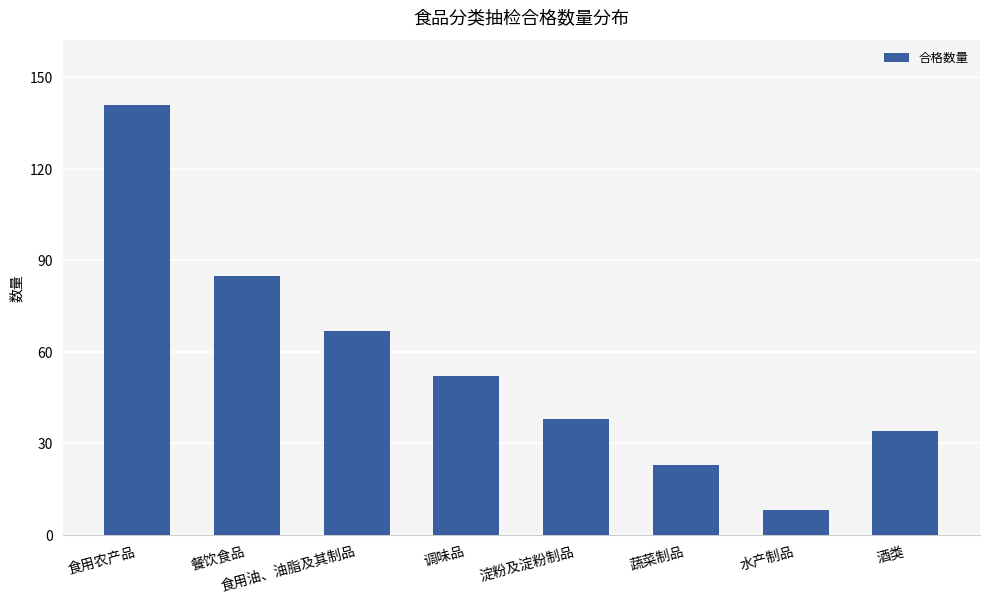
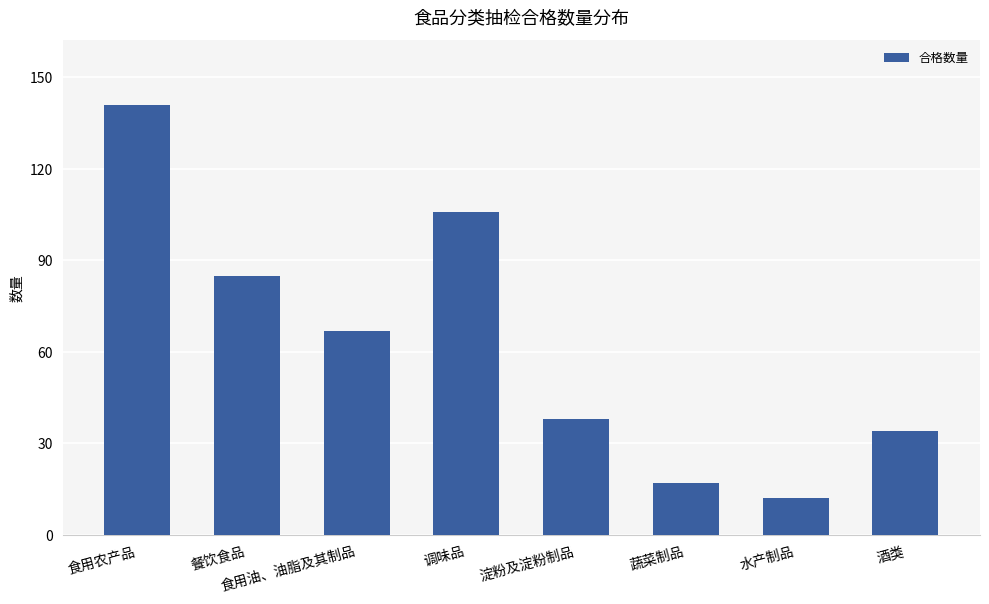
  {
    "食用农产品": 141,
    "餐饮食品": 85,
    "食用油、油脂及其制品": 67,
-   "调味品": 52,
+   "调味品": 106,
    "淀粉及淀粉制品": 38,
-   "蔬菜制品": 23,
-   "水产制品": 8,
+   "蔬菜制品": 17,
+   "水产制品": 12,
    "酒类": 34
  }
